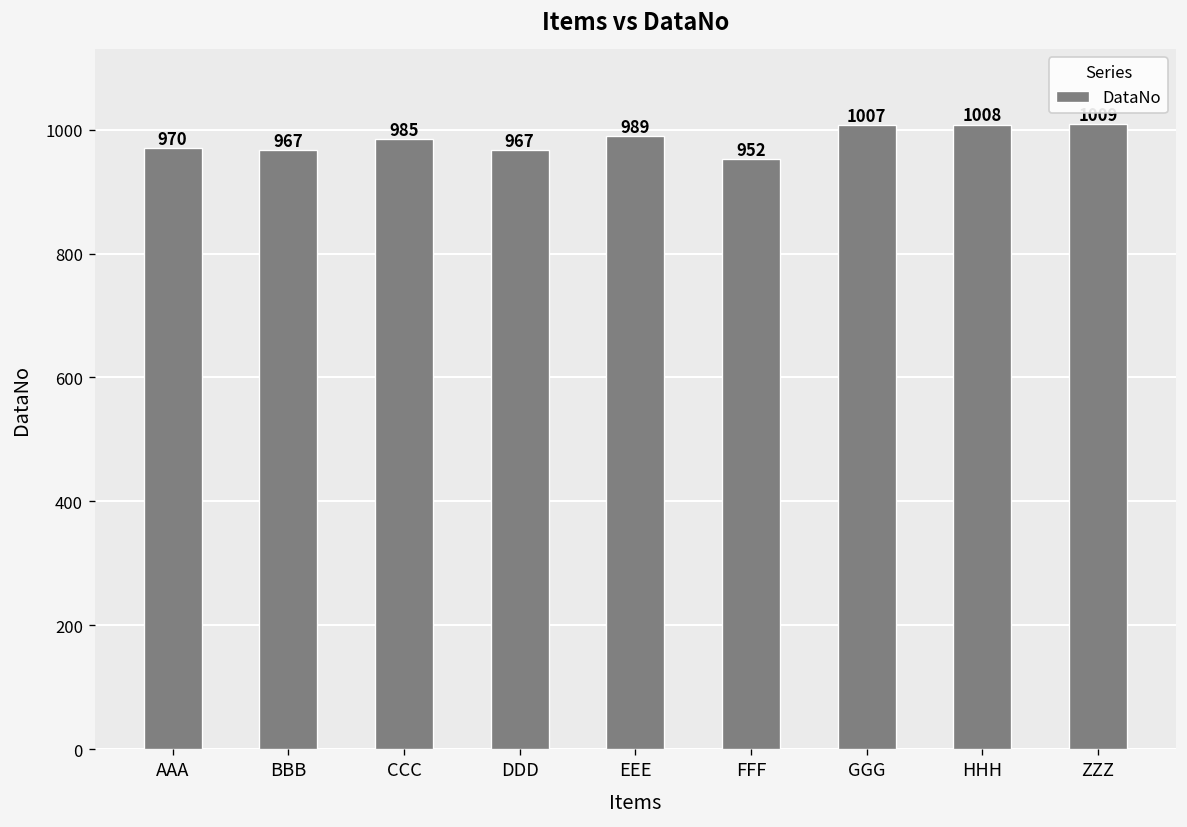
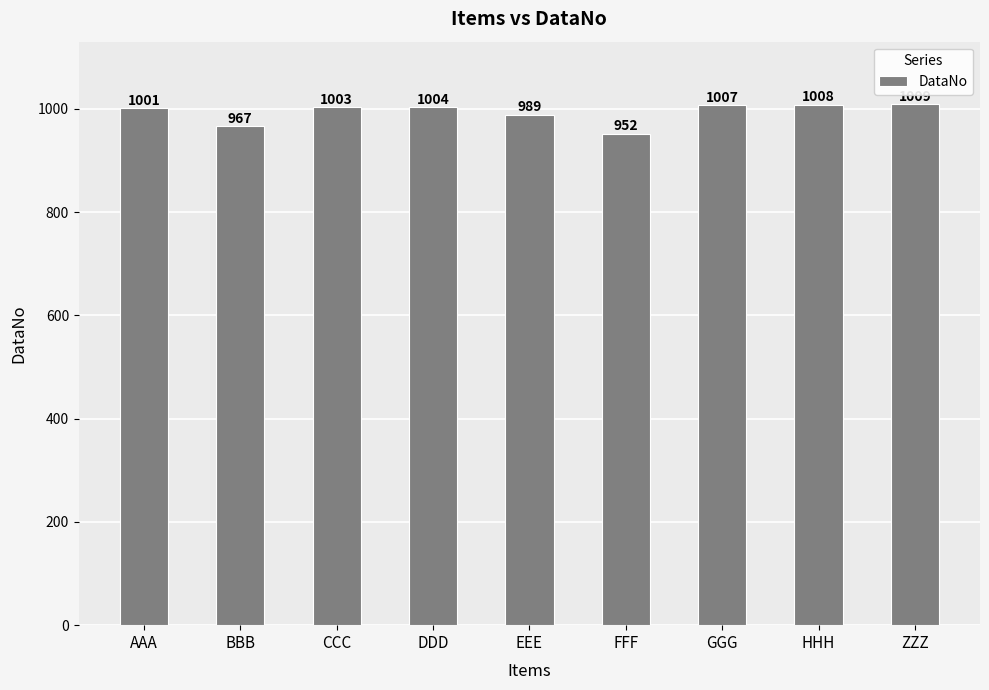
  {
-   "AAA": 970,
+   "AAA": 1001,
    "BBB": 967,
-   "CCC": 985,
-   "DDD": 967,
+   "CCC": 1003,
+   "DDD": 1004,
    "EEE": 989,
    "FFF": 952,
    "GGG": 1007,
    "HHH": 1008
  }
